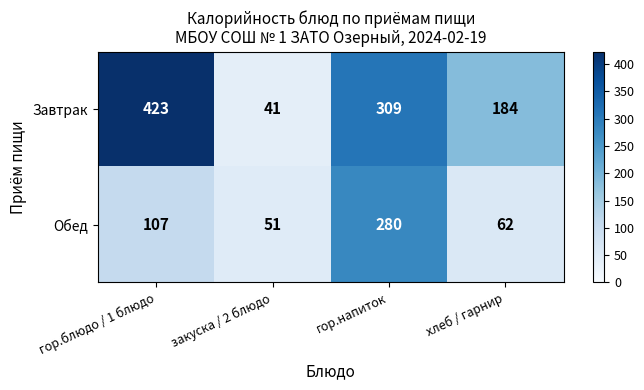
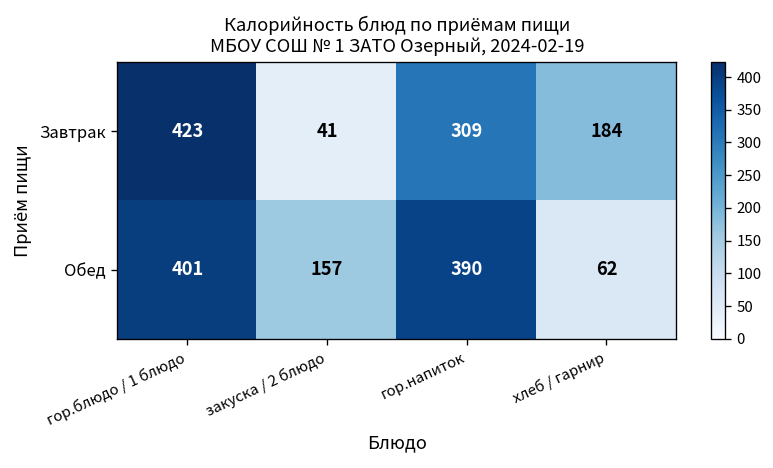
  {
    "Завтрак": {
      "гор.блюдо / 1 блюдо": 423,
      "закуска / 2 блюдо": 41,
      "гор.напиток": 309,
      "хлеб / гарнир": 184
    },
    "Обед": {
-     "гор.блюдо / 1 блюдо": 107,
-     "закуска / 2 блюдо": 51,
-     "гор.напиток": 280,
+     "гор.блюдо / 1 блюдо": 401,
+     "закуска / 2 блюдо": 157,
+     "гор.напиток": 390,
      "хлеб / гарнир": 62
    }
  }
